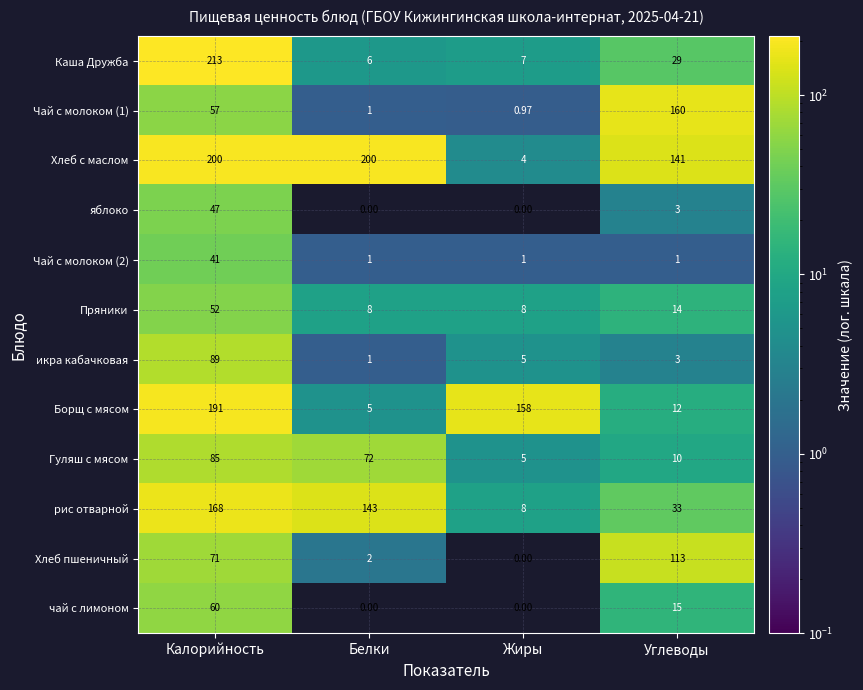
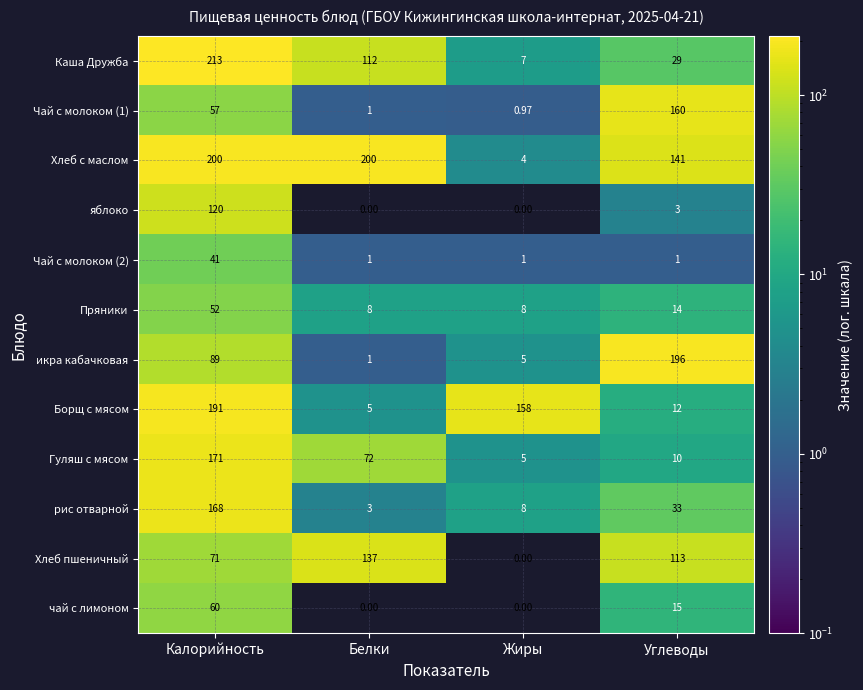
  {
    "Каша Дружба": {
      "Калорийность": 213,
-     "Белки": 6,
+     "Белки": 112,
      "Жиры": 7,
      "Углеводы": 29
    },
    "Чай с молоком (1)": {
      "Калорийность": 57,
      "Белки": 1,
      "Жиры": 0.97,
      "Углеводы": 160
    },
    "Хлеб с маслом": {
      "Калорийность": 200,
      "Белки": 200,
      "Жиры": 4,
      "Углеводы": 141
    },
    "яблоко": {
-     "Калорийность": 47,
+     "Калорийность": 120,
      "Углеводы": 3
    },
    "Чай с молоком (2)": {
      "Калорийность": 41,
      "Белки": 1,
      "Жиры": 1,
      "Углеводы": 1
    },
    "Пряники": {
      "Калорийность": 52,
      "Белки": 8,
      "Жиры": 8,
      "Углеводы": 14
    },
    "икра кабачковая": {
      "Калорийность": 89,
      "Белки": 1,
      "Жиры": 5,
-     "Углеводы": 3
+     "Углеводы": 196
    },
    "Борщ с мясом": {
      "Калорийность": 191,
      "Белки": 5,
      "Жиры": 158,
      "Углеводы": 12
    },
    "Гуляш с мясом": {
-     "Калорийность": 85,
+     "Калорийность": 171,
      "Белки": 72,
      "Жиры": 5,
      "Углеводы": 10
    },
    "рис отварной": {
      "Калорийность": 168,
-     "Белки": 143,
+     "Белки": 3,
      "Жиры": 8,
      "Углеводы": 33
    },
    "Хлеб пшеничный": {
      "Калорийность": 71,
-     "Белки": 2,
+     "Белки": 137,
      "Углеводы": 113
    },
    "чай с лимоном": {
      "Калорийность": 60,
      "Углеводы": 15
    }
  }
